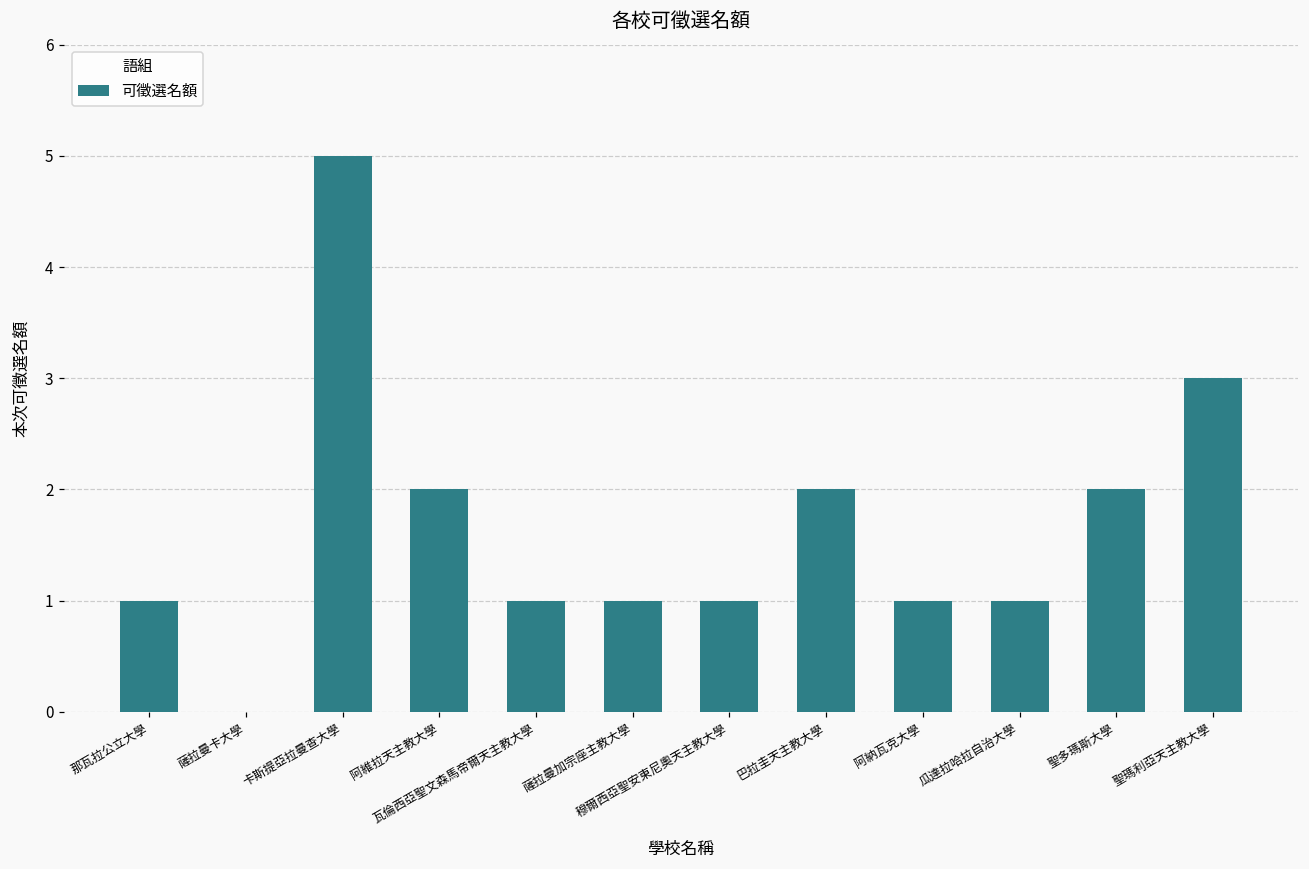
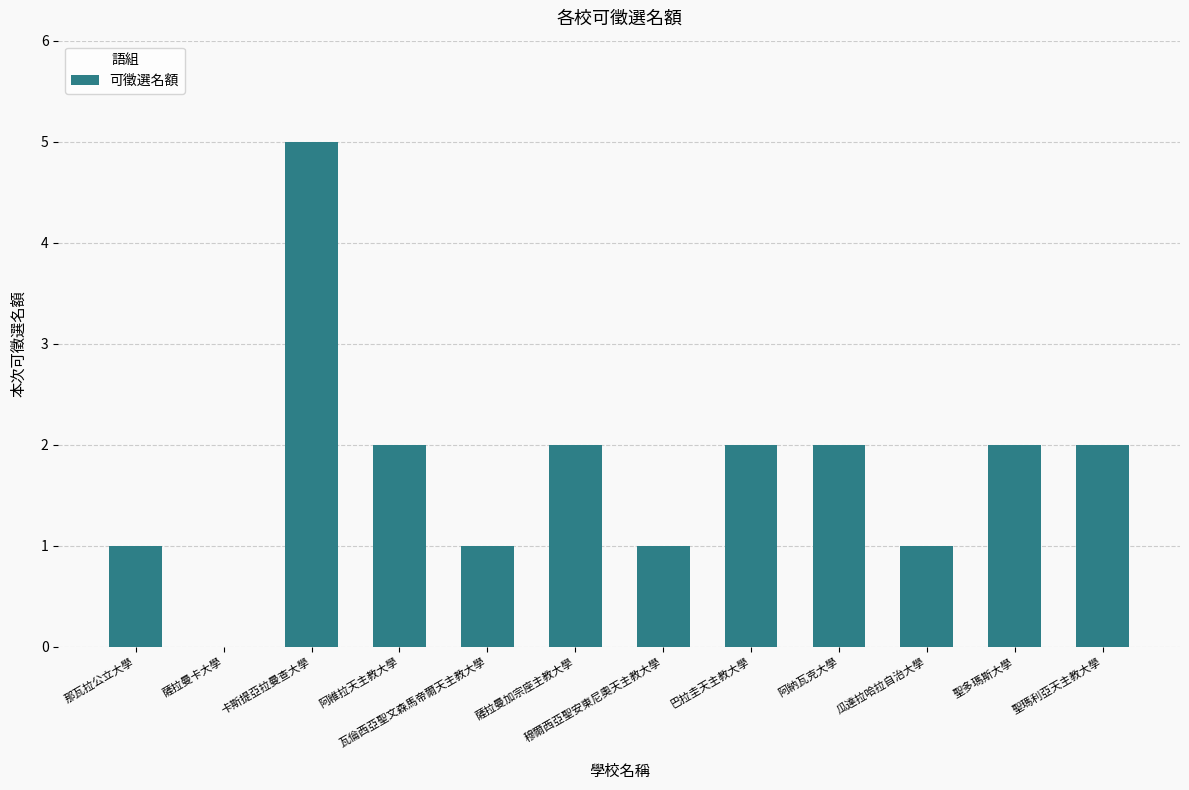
  {
    "那瓦拉公立大學": 1,
    "薩拉曼卡大學": 0,
    "卡斯提亞拉曼查大學": 5,
    "阿維拉天主教大學": 2,
    "瓦倫西亞聖文森馬帝爾天主教大學": 1,
-   "薩拉曼加宗座主教大學": 1,
+   "薩拉曼加宗座主教大學": 2,
    "穆爾西亞聖安東尼奧天主教大學": 1,
    "巴拉圭天主教大學": 2,
-   "阿納瓦克大學": 1,
+   "阿納瓦克大學": 2,
    "瓜達拉哈拉自治大學": 1,
    "聖多瑪斯大學": 2,
-   "聖瑪利亞天主教大學": 3
+   "聖瑪利亞天主教大學": 2
  }
